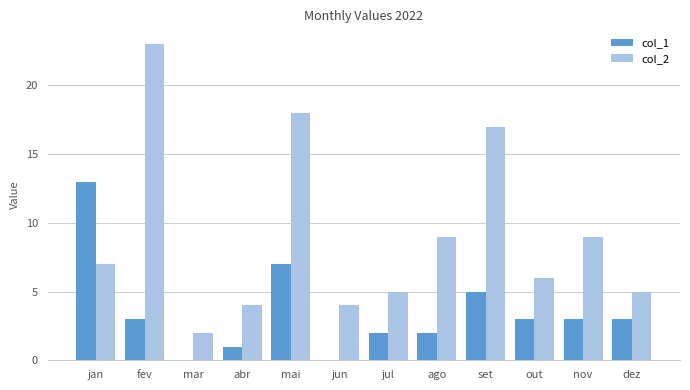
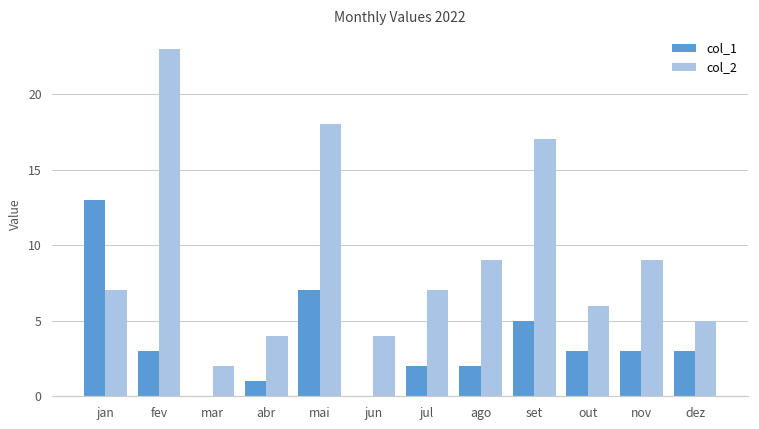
  {
    "col_1": {
      "jan": 13,
      "fev": 3,
      "mar": 0,
      "abr": 1,
      "mai": 7,
      "jun": 0,
      "jul": 2,
      "ago": 2,
      "set": 5,
      "out": 3,
      "nov": 3,
      "dez": 3
    },
    "col_2": {
      "jan": 7,
      "fev": 23,
      "mar": 2,
      "abr": 4,
      "mai": 18,
      "jun": 4,
-     "jul": 5,
+     "jul": 7,
      "ago": 9,
      "set": 17,
      "out": 6,
      "nov": 9,
      "dez": 5
    }
  }
